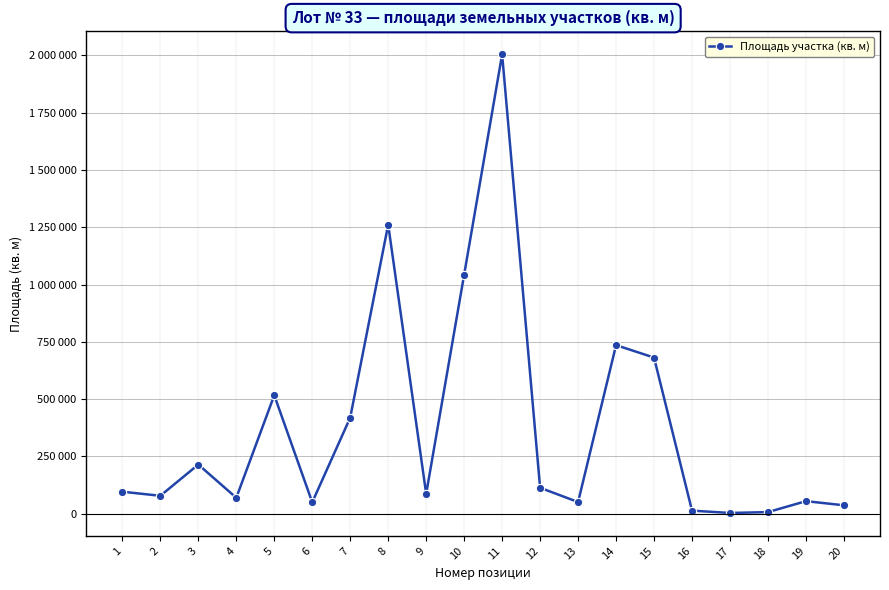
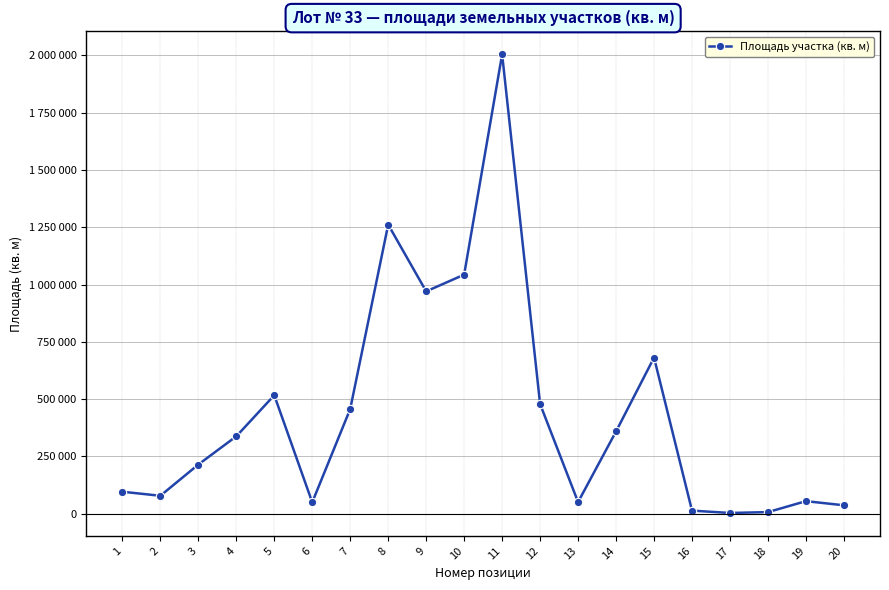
  {
    "1": 100000,
    "2": 80000,
    "3": 210000,
-   "4": 70000,
+   "4": 340000,
    "5": 520000,
    "6": 50000,
-   "7": 420000,
+   "7": 460000,
    "8": 1260000,
-   "9": 90000,
+   "9": 970000,
    "10": 1040000,
    "11": 2000000,
-   "12": 110000,
+   "12": 480000,
    "13": 50000,
-   "14": 740000,
+   "14": 360000,
    "15": 680000,
    "16": 10000,
    "17": 0,
    "18": 10000,
    "19": 60000,
    "20": 40000
  }
